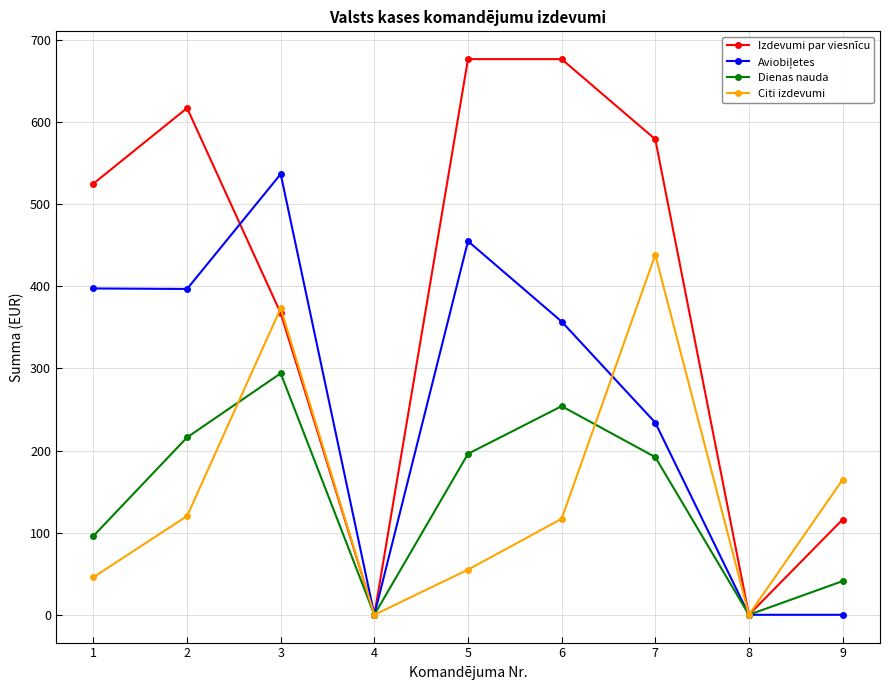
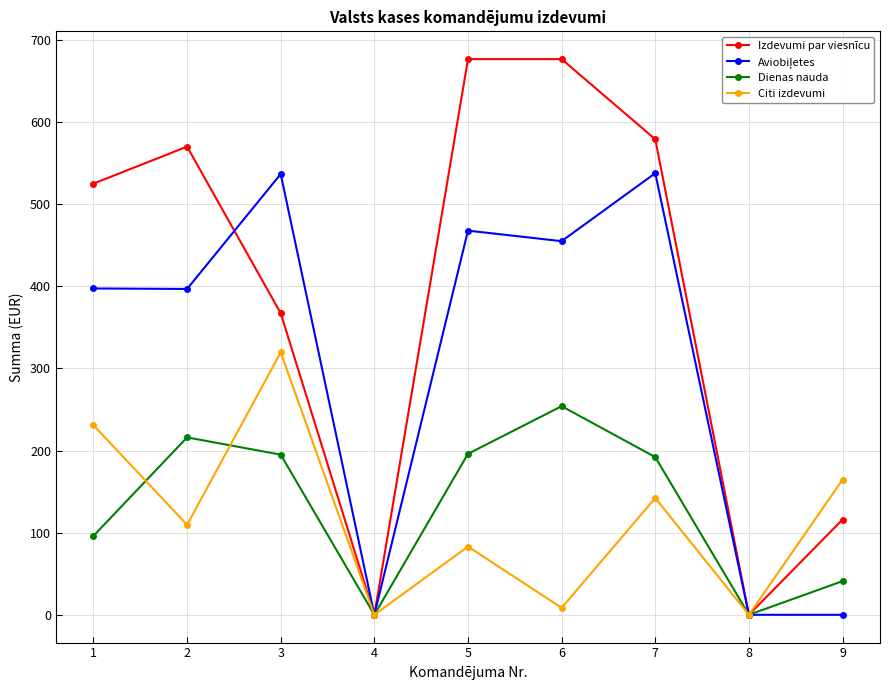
  {
    "Izdevumi par viesnīcu": {
      "1": 530,
-     "2": 620,
+     "2": 570,
      "3": 370,
      "5": 680,
      "6": 680,
      "7": 580,
      "9": 120
    },
    "Aviobiļetes": {
      "1": 400,
      "2": 400,
      "3": 540,
-     "5": 450,
-     "6": 360,
-     "7": 230,
+     "5": 470,
+     "6": 450,
+     "7": 540,
      "9": 0
    },
    "Dienas nauda": {
      "1": 100,
      "2": 220,
-     "3": 290,
+     "3": 200,
      "5": 200,
      "6": 250,
      "7": 190,
      "9": 40
    },
    "Citi izdevumi": {
-     "1": 50,
-     "2": 120,
-     "3": 370,
-     "5": 50,
-     "6": 120,
-     "7": 440,
+     "1": 230,
+     "2": 110,
+     "3": 320,
+     "5": 80,
+     "6": 10,
+     "7": 140,
      "9": 160
    }
  }
